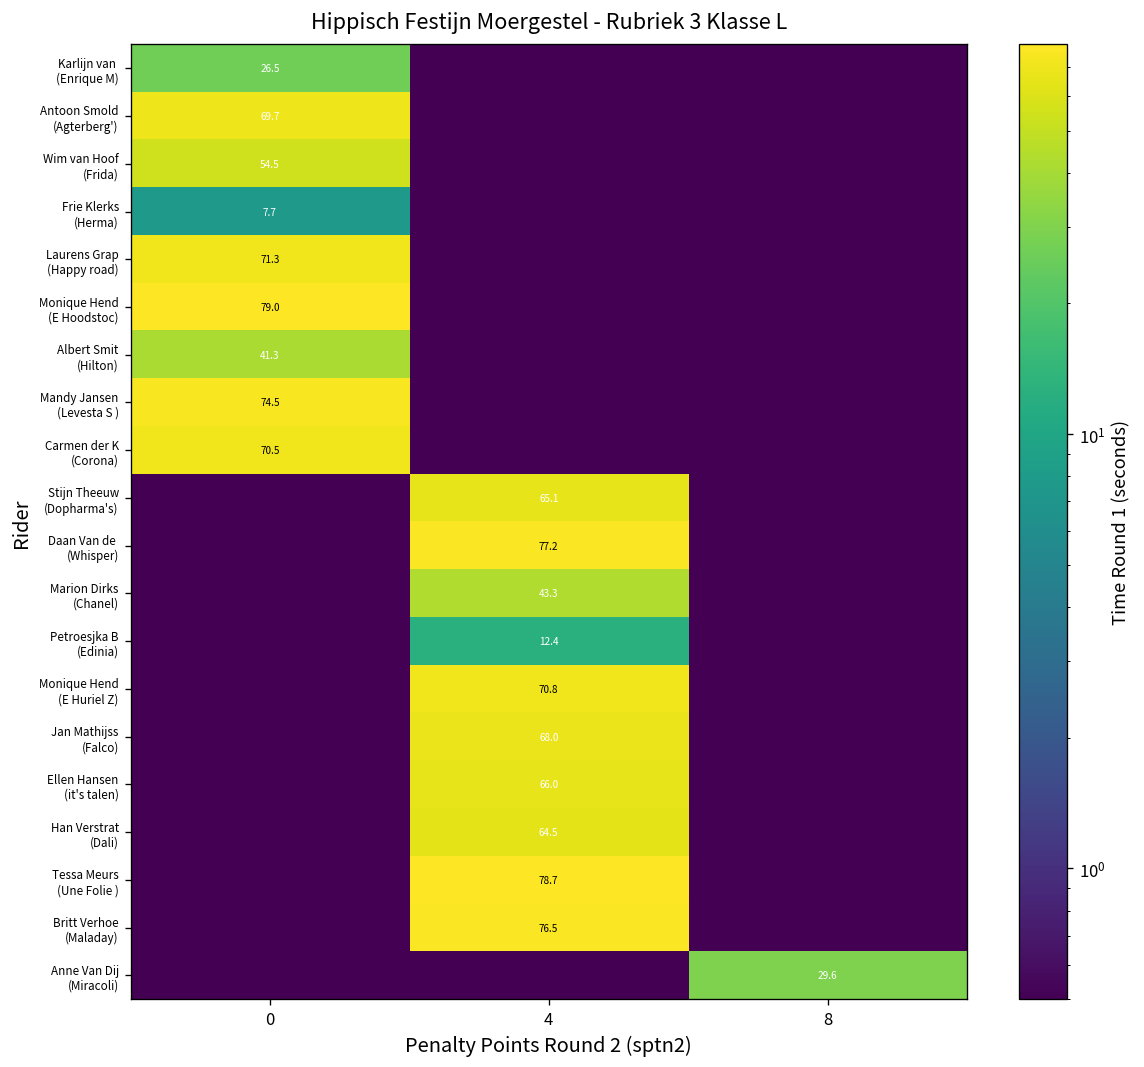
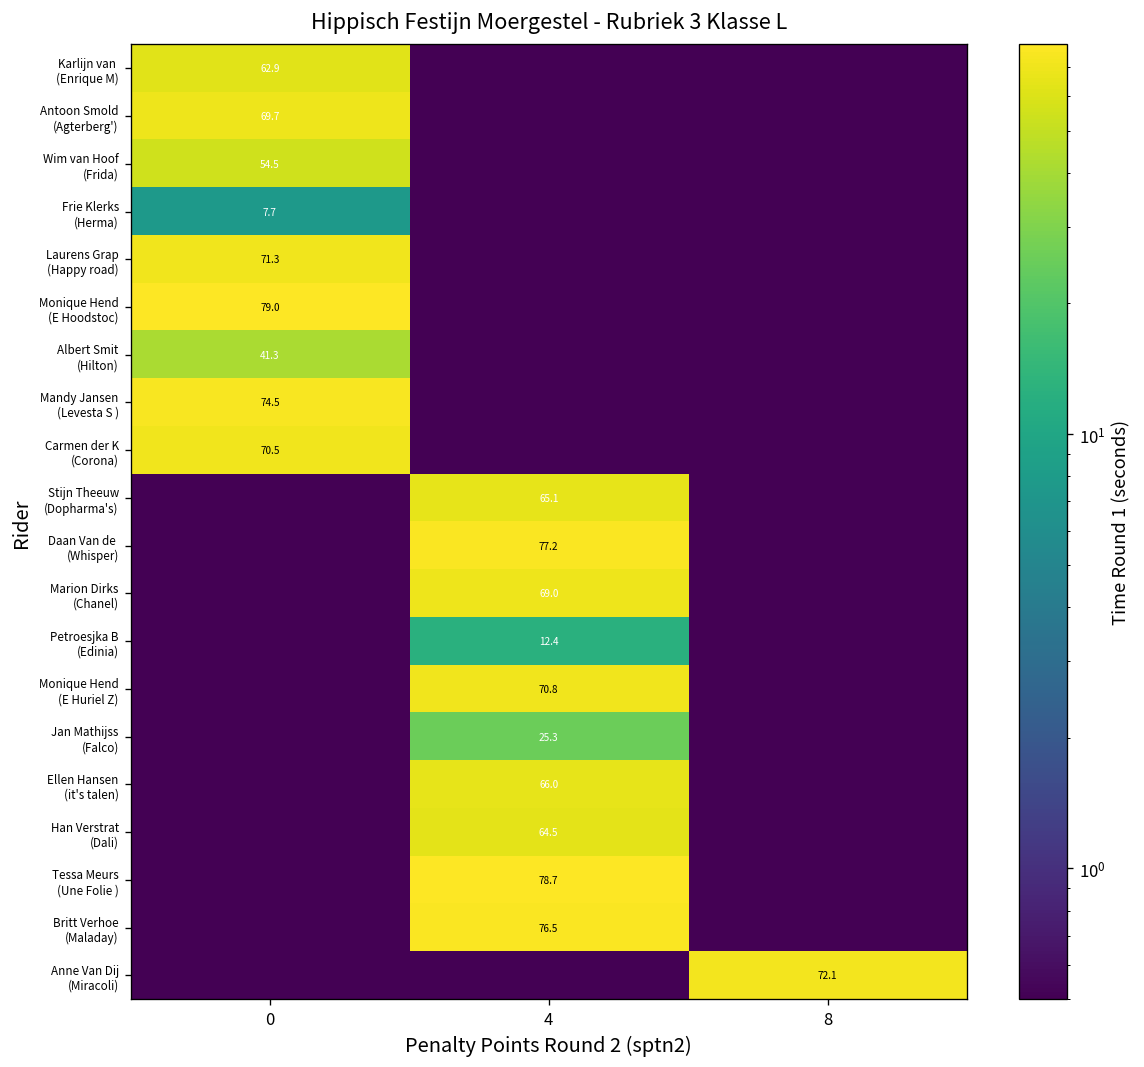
  {
    "Karlijn van (Enrique M)": {
-     "0": 26.5
+     "0": 62.9
    },
    "Antoon Smold (Agterberg')": {
      "0": 69.7
    },
    "Wim van Hoof (Frida)": {
      "0": 54.5
    },
    "Frie Klerks (Herma)": {
      "0": 7.7
    },
    "Laurens Grap (Happy road)": {
      "0": 71.3
    },
    "Monique Hend (E Hoodstoc)": {
      "0": 79.0
    },
    "Albert Smit (Hilton)": {
      "0": 41.3
    },
    "Mandy Jansen (Levesta S )": {
      "0": 74.5
    },
    "Carmen der K (Corona)": {
      "0": 70.5
    },
    "Stijn Theeuw (Dopharma's)": {
      "4": 65.1
    },
    "Daan Van de (Whisper)": {
      "4": 77.2
    },
    "Marion Dirks (Chanel)": {
-     "4": 43.3
+     "4": 69.0
    },
    "Petroesjka B (Edinia)": {
      "4": 12.4
    },
    "Monique Hend (E Huriel Z)": {
      "4": 70.8
    },
    "Jan Mathijss (Falco)": {
-     "4": 68.0
+     "4": 25.3
    },
    "Ellen Hansen (it's talen)": {
      "4": 66.0
    },
    "Han Verstrat (Dali)": {
      "4": 64.5
    },
    "Tessa Meurs (Une Folie )": {
      "4": 78.7
    },
    "Britt Verhoe (Maladay)": {
      "4": 76.5
    },
    "Anne Van Dij (Miracoli)": {
-     "8": 29.6
+     "8": 72.1
    }
  }
